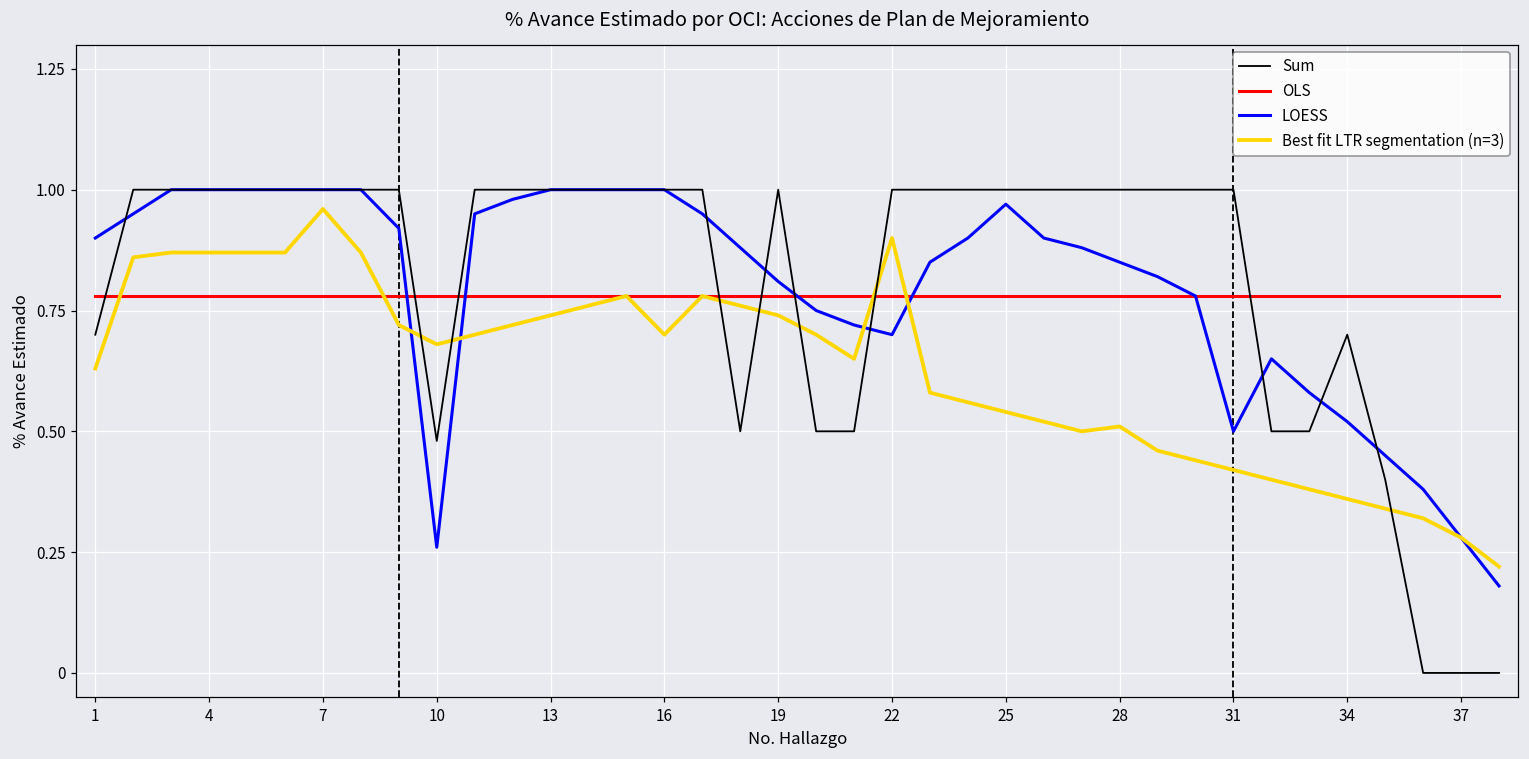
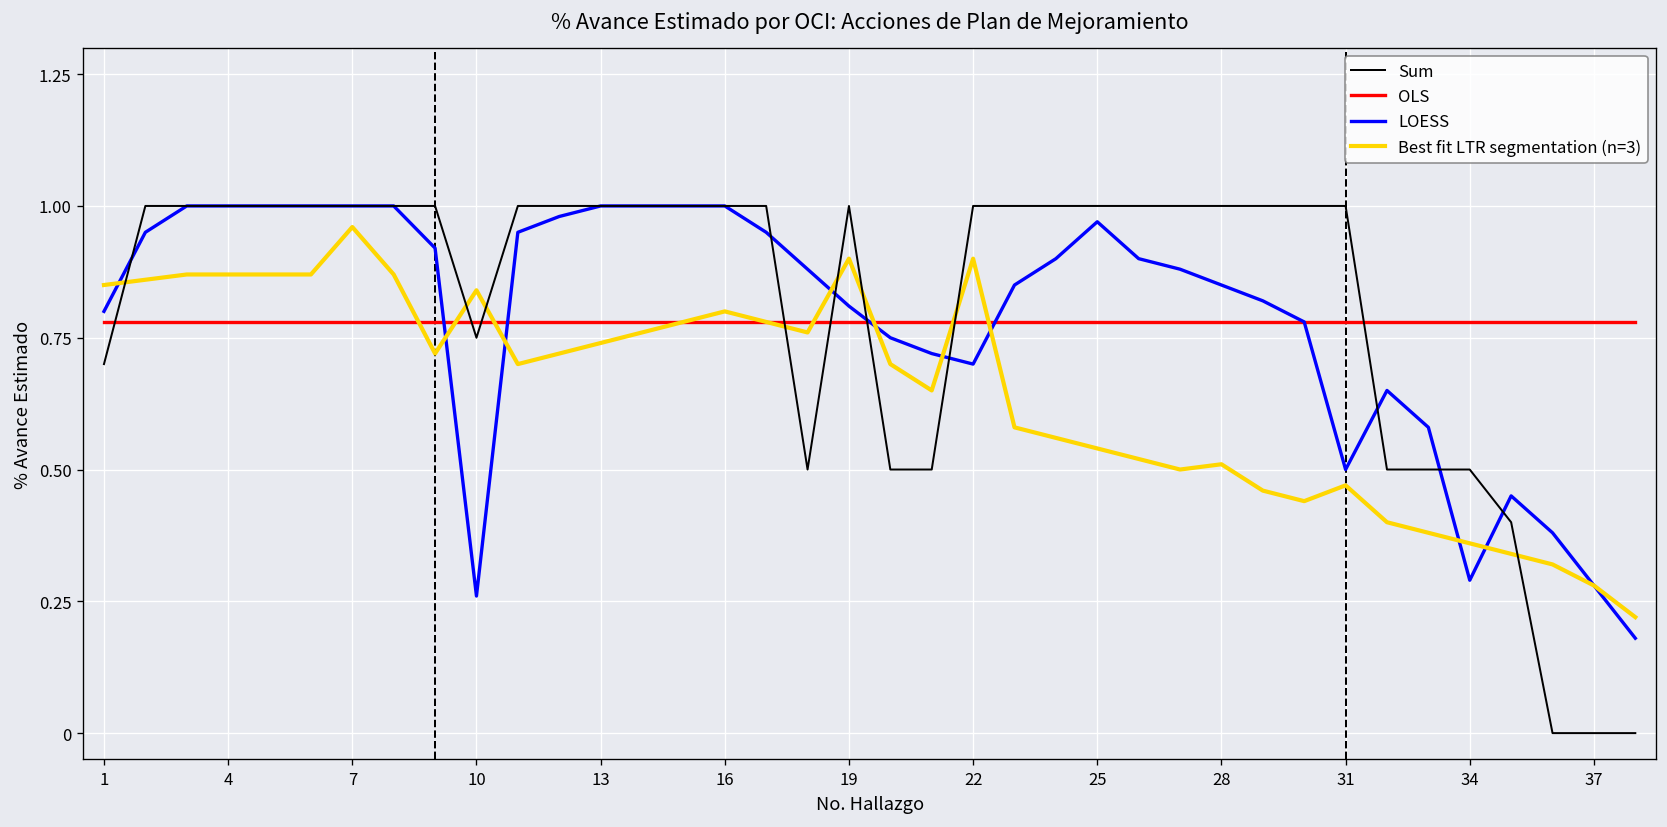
  {
    "Sum": {
      "1": 0.70,
-     "10": 0.48,
+     "10": 0.75,
      "19": 1.00,
      "22": 1.00,
      "25": 1.00,
      "28": 1.00,
      "31": 1.00,
-     "34": 0.7,
+     "34": 0.5,
      "37": 0.00
    },
    "OLS": {
      "1": 0.78,
      "4": 0.78,
      "7": 0.78,
      "10": 0.78,
      "13": 0.78,
      "16": 0.78,
      "19": 0.78,
      "22": 0.78,
      "25": 0.78,
      "28": 0.78,
      "31": 0.78,
      "34": 0.78,
      "37": 0.78
    },
    "LOESS": {
-     "1": 0.9,
+     "1": 0.8,
      "10": 0.26,
      "19": 0.81,
      "22": 0.70,
      "25": 0.97,
      "28": 0.85,
      "31": 0.50,
-     "34": 0.52
+     "34": 0.29
    },
    "Best fit LTR segmentation (n=3)": {
-     "1": 0.63,
+     "1": 0.85,
      "4": 0.87,
      "7": 0.96,
-     "10": 0.68,
+     "10": 0.84,
      "13": 0.74,
-     "16": 0.7,
-     "19": 0.74,
+     "16": 0.8,
+     "19": 0.90,
      "22": 0.90,
      "25": 0.54,
      "28": 0.51,
-     "31": 0.42,
+     "31": 0.47,
      "34": 0.36
    }
  }
